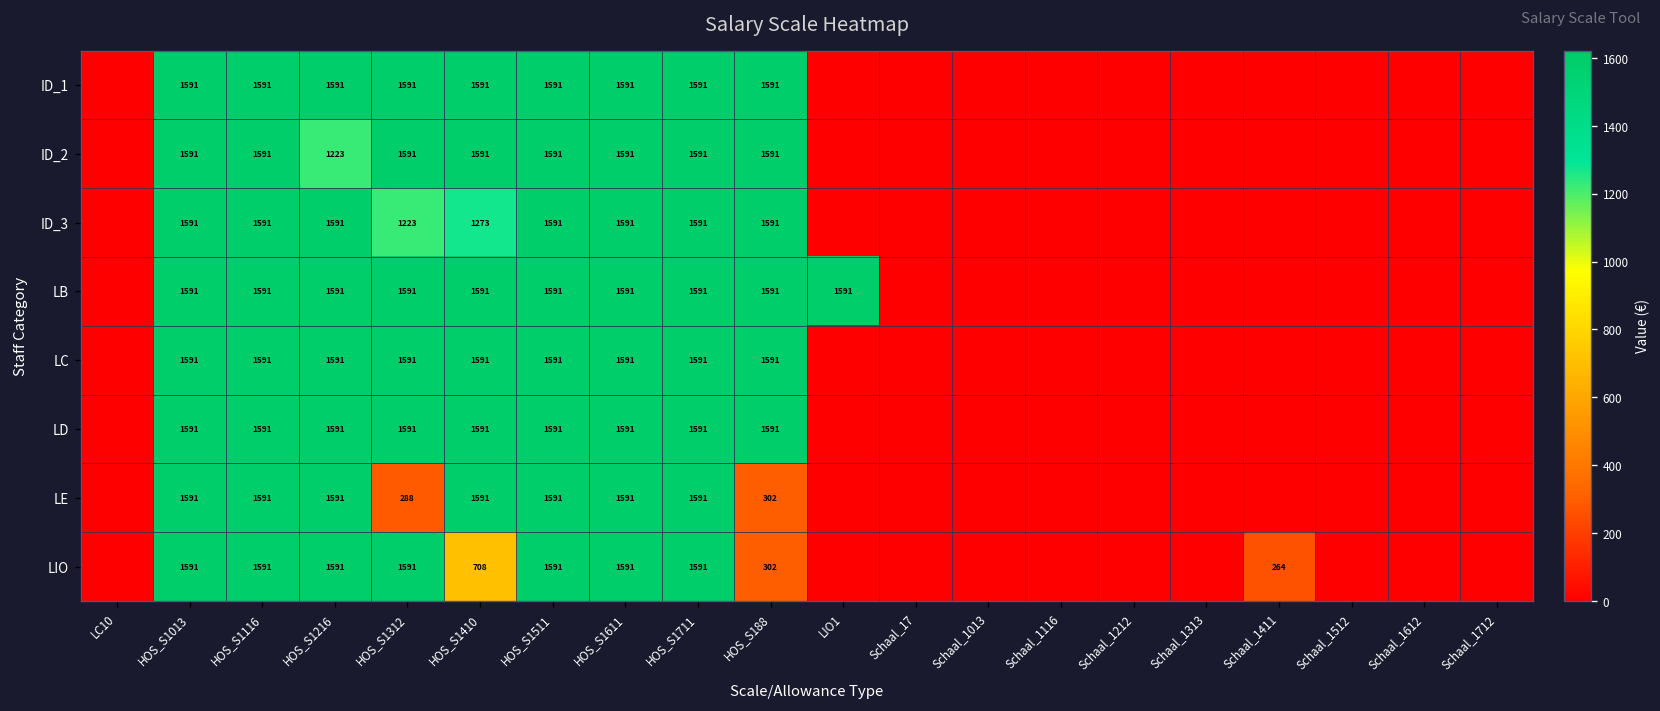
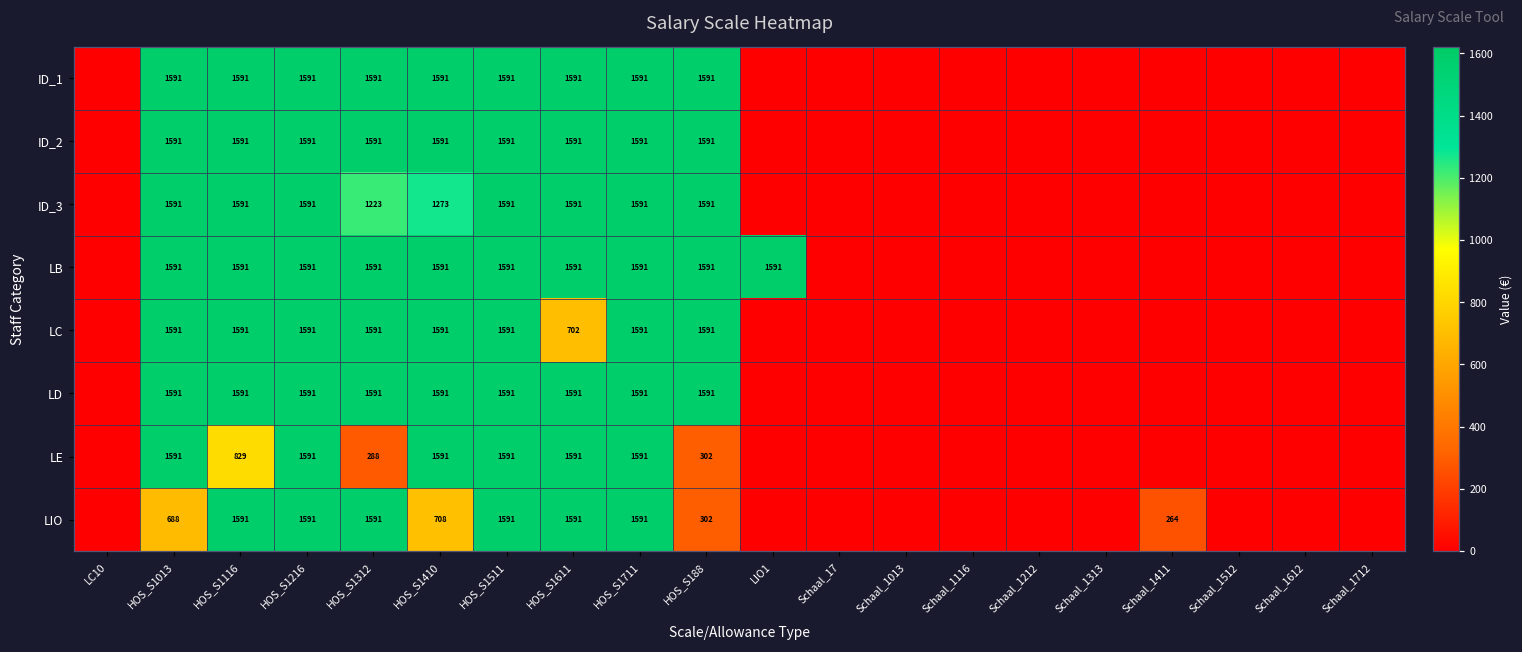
  {
    "ID_1": {
      "HOS_S1013": 1591,
      "HOS_S1116": 1591,
      "HOS_S1216": 1591,
      "HOS_S1312": 1591,
      "HOS_S1410": 1591,
      "HOS_S1511": 1591,
      "HOS_S1611": 1591,
      "HOS_S1711": 1591,
      "HOS_S188": 1591
    },
    "ID_2": {
      "HOS_S1013": 1591,
      "HOS_S1116": 1591,
-     "HOS_S1216": 1223,
+     "HOS_S1216": 1591,
      "HOS_S1312": 1591,
      "HOS_S1410": 1591,
      "HOS_S1511": 1591,
      "HOS_S1611": 1591,
      "HOS_S1711": 1591,
      "HOS_S188": 1591
    },
    "ID_3": {
      "HOS_S1013": 1591,
      "HOS_S1116": 1591,
      "HOS_S1216": 1591,
      "HOS_S1312": 1223,
      "HOS_S1410": 1273,
      "HOS_S1511": 1591,
      "HOS_S1611": 1591,
      "HOS_S1711": 1591,
      "HOS_S188": 1591
    },
    "LB": {
      "HOS_S1013": 1591,
      "HOS_S1116": 1591,
      "HOS_S1216": 1591,
      "HOS_S1312": 1591,
      "HOS_S1410": 1591,
      "HOS_S1511": 1591,
      "HOS_S1611": 1591,
      "HOS_S1711": 1591,
      "HOS_S188": 1591,
      "LIO1": 1591
    },
    "LC": {
      "HOS_S1013": 1591,
      "HOS_S1116": 1591,
      "HOS_S1216": 1591,
      "HOS_S1312": 1591,
      "HOS_S1410": 1591,
      "HOS_S1511": 1591,
-     "HOS_S1611": 1591,
+     "HOS_S1611": 702,
      "HOS_S1711": 1591,
      "HOS_S188": 1591
    },
    "LD": {
      "HOS_S1013": 1591,
      "HOS_S1116": 1591,
      "HOS_S1216": 1591,
      "HOS_S1312": 1591,
      "HOS_S1410": 1591,
      "HOS_S1511": 1591,
      "HOS_S1611": 1591,
      "HOS_S1711": 1591,
      "HOS_S188": 1591
    },
    "LE": {
      "HOS_S1013": 1591,
-     "HOS_S1116": 1591,
+     "HOS_S1116": 829,
      "HOS_S1216": 1591,
      "HOS_S1312": 288,
      "HOS_S1410": 1591,
      "HOS_S1511": 1591,
      "HOS_S1611": 1591,
      "HOS_S1711": 1591,
      "HOS_S188": 302
    },
    "LIO": {
-     "HOS_S1013": 1591,
+     "HOS_S1013": 688,
      "HOS_S1116": 1591,
      "HOS_S1216": 1591,
      "HOS_S1312": 1591,
      "HOS_S1410": 708,
      "HOS_S1511": 1591,
      "HOS_S1611": 1591,
      "HOS_S1711": 1591,
      "HOS_S188": 302,
      "Schaal_1411": 264
    }
  }
